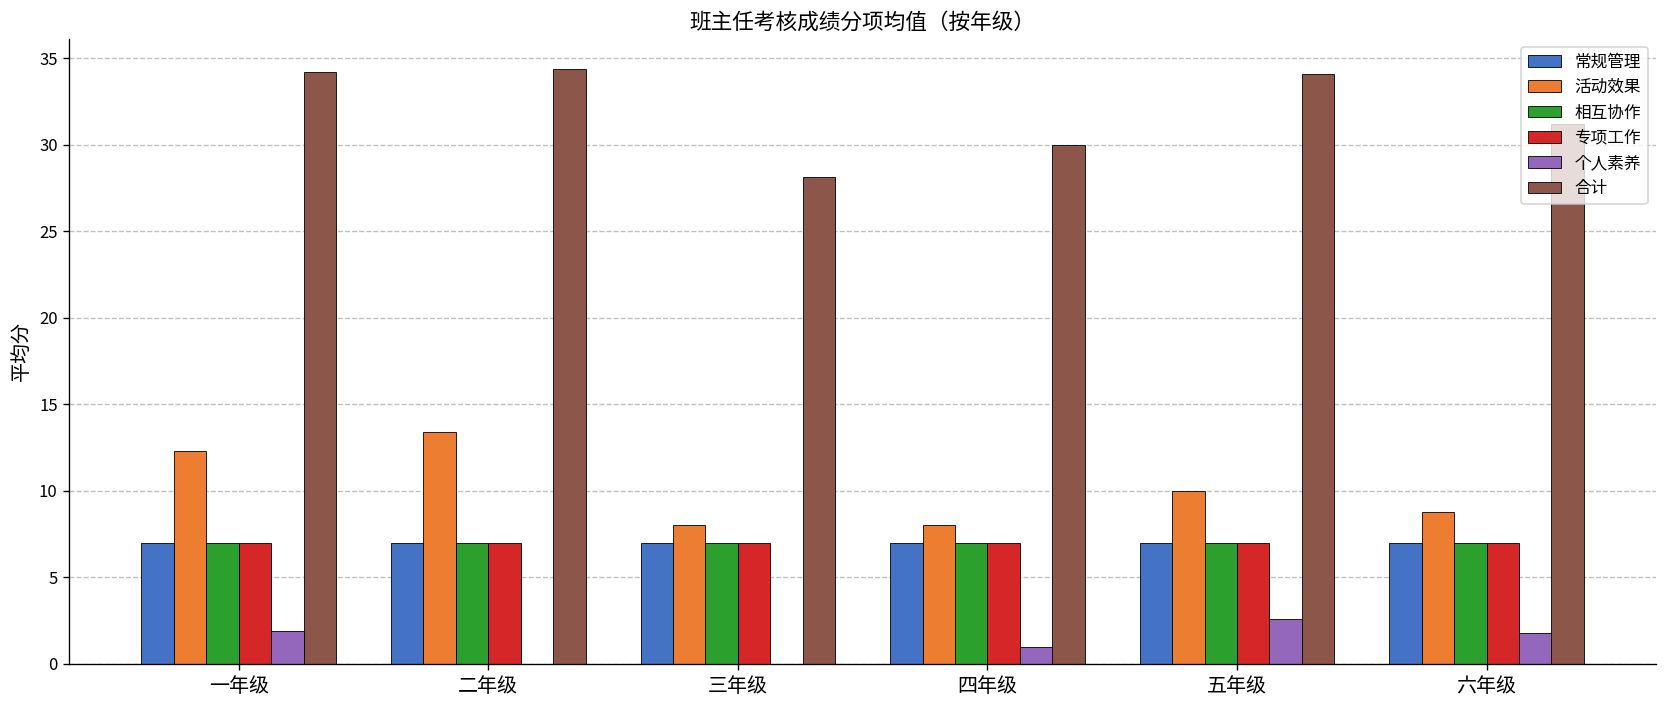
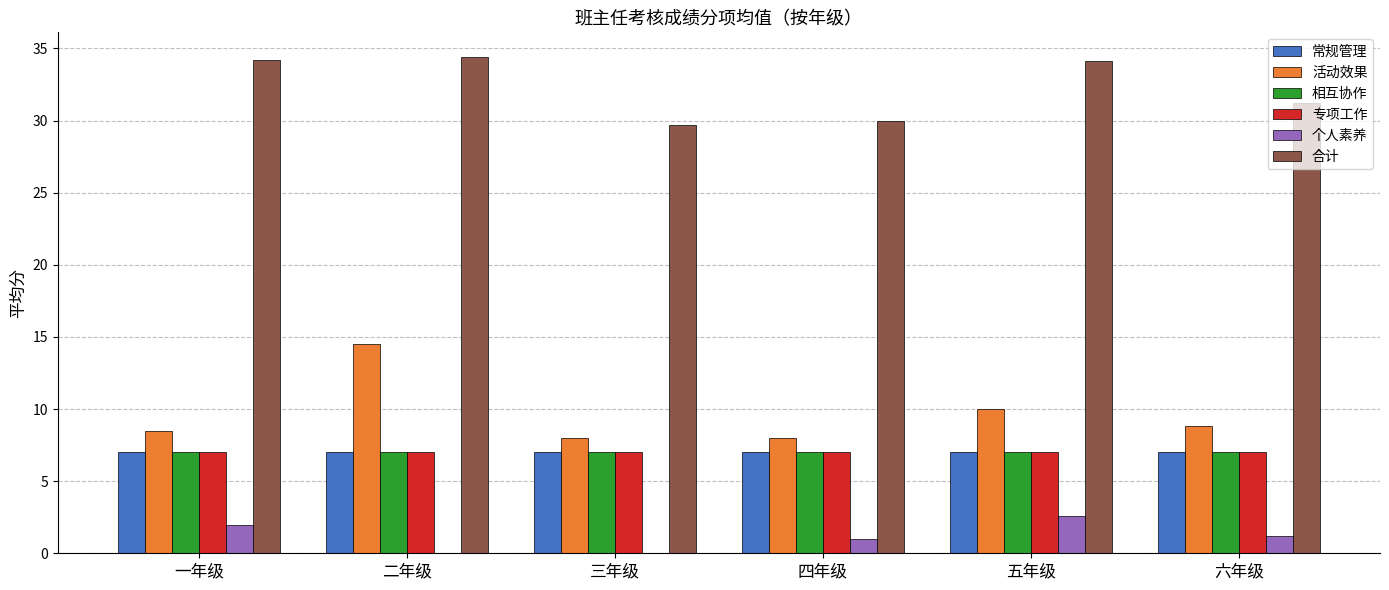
  {
    "常规管理": {
      "一年级": 7.0,
      "二年级": 7.0,
      "三年级": 7.0,
      "四年级": 7.0,
      "五年级": 7.0,
      "六年级": 7.0
    },
    "活动效果": {
-     "一年级": 12.3,
-     "二年级": 13.4,
+     "一年级": 8.5,
+     "二年级": 14.5,
      "三年级": 8.0,
      "四年级": 8.0,
      "五年级": 10.0,
      "六年级": 8.8
    },
    "相互协作": {
      "一年级": 7.0,
      "二年级": 7.0,
      "三年级": 7.0,
      "四年级": 7.0,
      "五年级": 7.0,
      "六年级": 7.0
    },
    "专项工作": {
      "一年级": 7.0,
      "二年级": 7.0,
      "三年级": 7.0,
      "四年级": 7.0,
      "五年级": 7.0,
      "六年级": 7.0
    },
    "个人素养": {
      "一年级": 1.9,
      "二年级": 0.0,
      "三年级": 0.0,
      "四年级": 1.0,
      "五年级": 2.6,
-     "六年级": 1.8
+     "六年级": 1.2
    },
    "合计": {
      "一年级": 34.2,
      "二年级": 34.4,
-     "三年级": 28.2,
+     "三年级": 29.7,
      "四年级": 30.0,
      "五年级": 34.1
    }
  }
